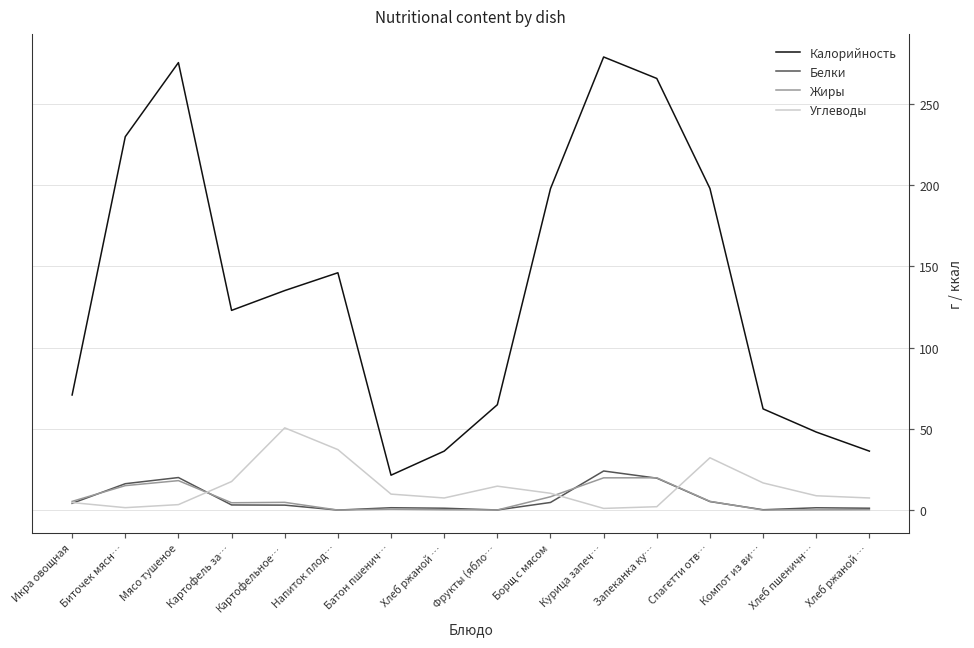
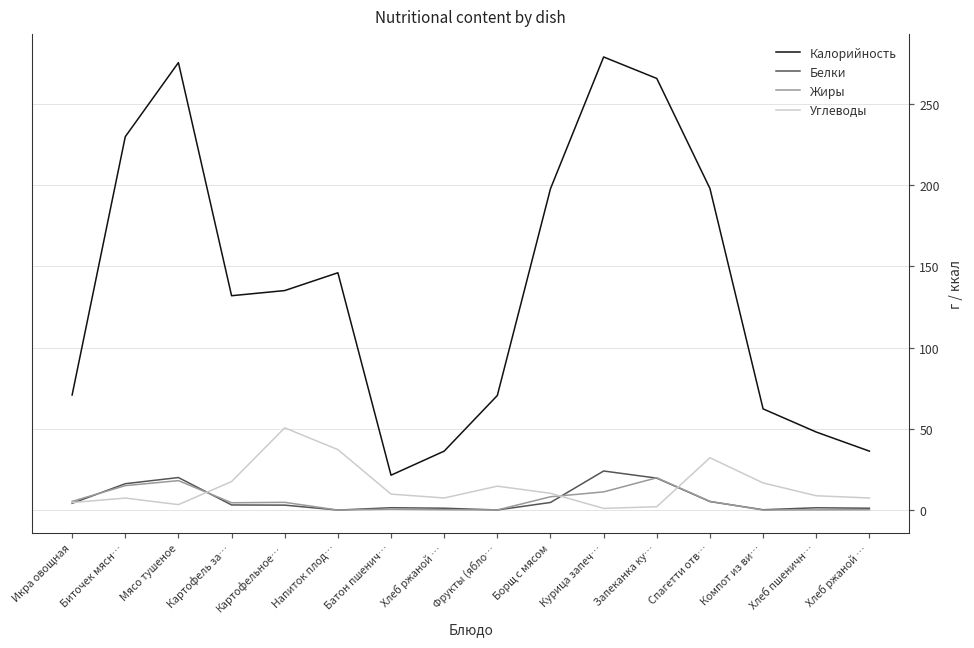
  {
    "Калорийность": {
      "Икра овощная": 71,
      "Биточек мясн…": 230,
      "Мясо тушеное": 275,
-     "Картофель за…": 123,
+     "Картофель за…": 132,
      "Картофельное…": 135,
      "Напиток плод…": 146,
      "Батон пшенич…": 21,
-     "Фрукты (ябло…": 65,
+     "Фрукты (ябло…": 71,
      "Борщ с мясом": 198,
      "Курица запеч…": 279,
      "Запеканка ку…": 266,
      "Спагетти отв…": 198,
      "Компот из ви…": 62,
      "Хлеб пшеничн…": 48
    },
    "Белки": {
      "Мясо тушеное": 20,
      "Борщ с мясом": 5,
      "Курица запеч…": 24
    },
    "Жиры": {
      "Мясо тушеное": 18,
      "Борщ с мясом": 8,
-     "Курица запеч…": 20
+     "Курица запеч…": 11
    },
    "Углеводы": {
-     "Биточек мясн…": 1,
+     "Биточек мясн…": 7,
      "Мясо тушеное": 3,
      "Картофель за…": 18,
      "Картофельное…": 51,
      "Напиток плод…": 37,
      "Батон пшенич…": 10,
      "Фрукты (ябло…": 15,
      "Борщ с мясом": 10,
      "Курица запеч…": 1,
      "Запеканка ку…": 2,
      "Спагетти отв…": 32,
      "Компот из ви…": 17,
      "Хлеб пшеничн…": 9
    }
  }
